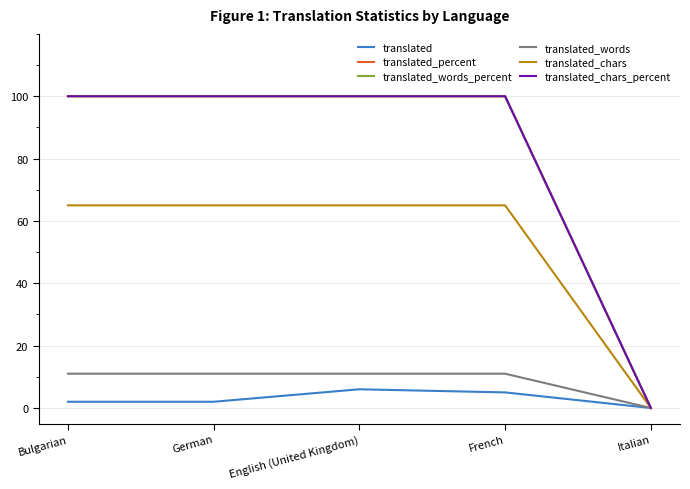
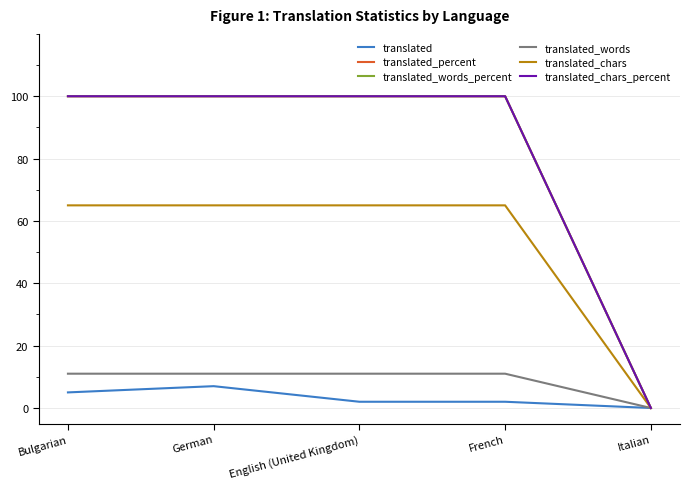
  {
    "translated": {
-     "Bulgarian": 2,
-     "German": 2,
-     "English (United Kingdom)": 6,
-     "French": 5
+     "Bulgarian": 5,
+     "German": 7,
+     "English (United Kingdom)": 2,
+     "French": 2
    },
    "translated_chars_percent": {
      "Bulgarian": 100,
      "German": 100,
      "English (United Kingdom)": 100,
      "French": 100
    },
    "translated_words": {
      "Bulgarian": 11,
      "German": 11,
      "English (United Kingdom)": 11,
      "French": 11
    },
    "translated_chars": {
      "Bulgarian": 65,
      "German": 65,
      "English (United Kingdom)": 65,
      "French": 65
    }
  }
